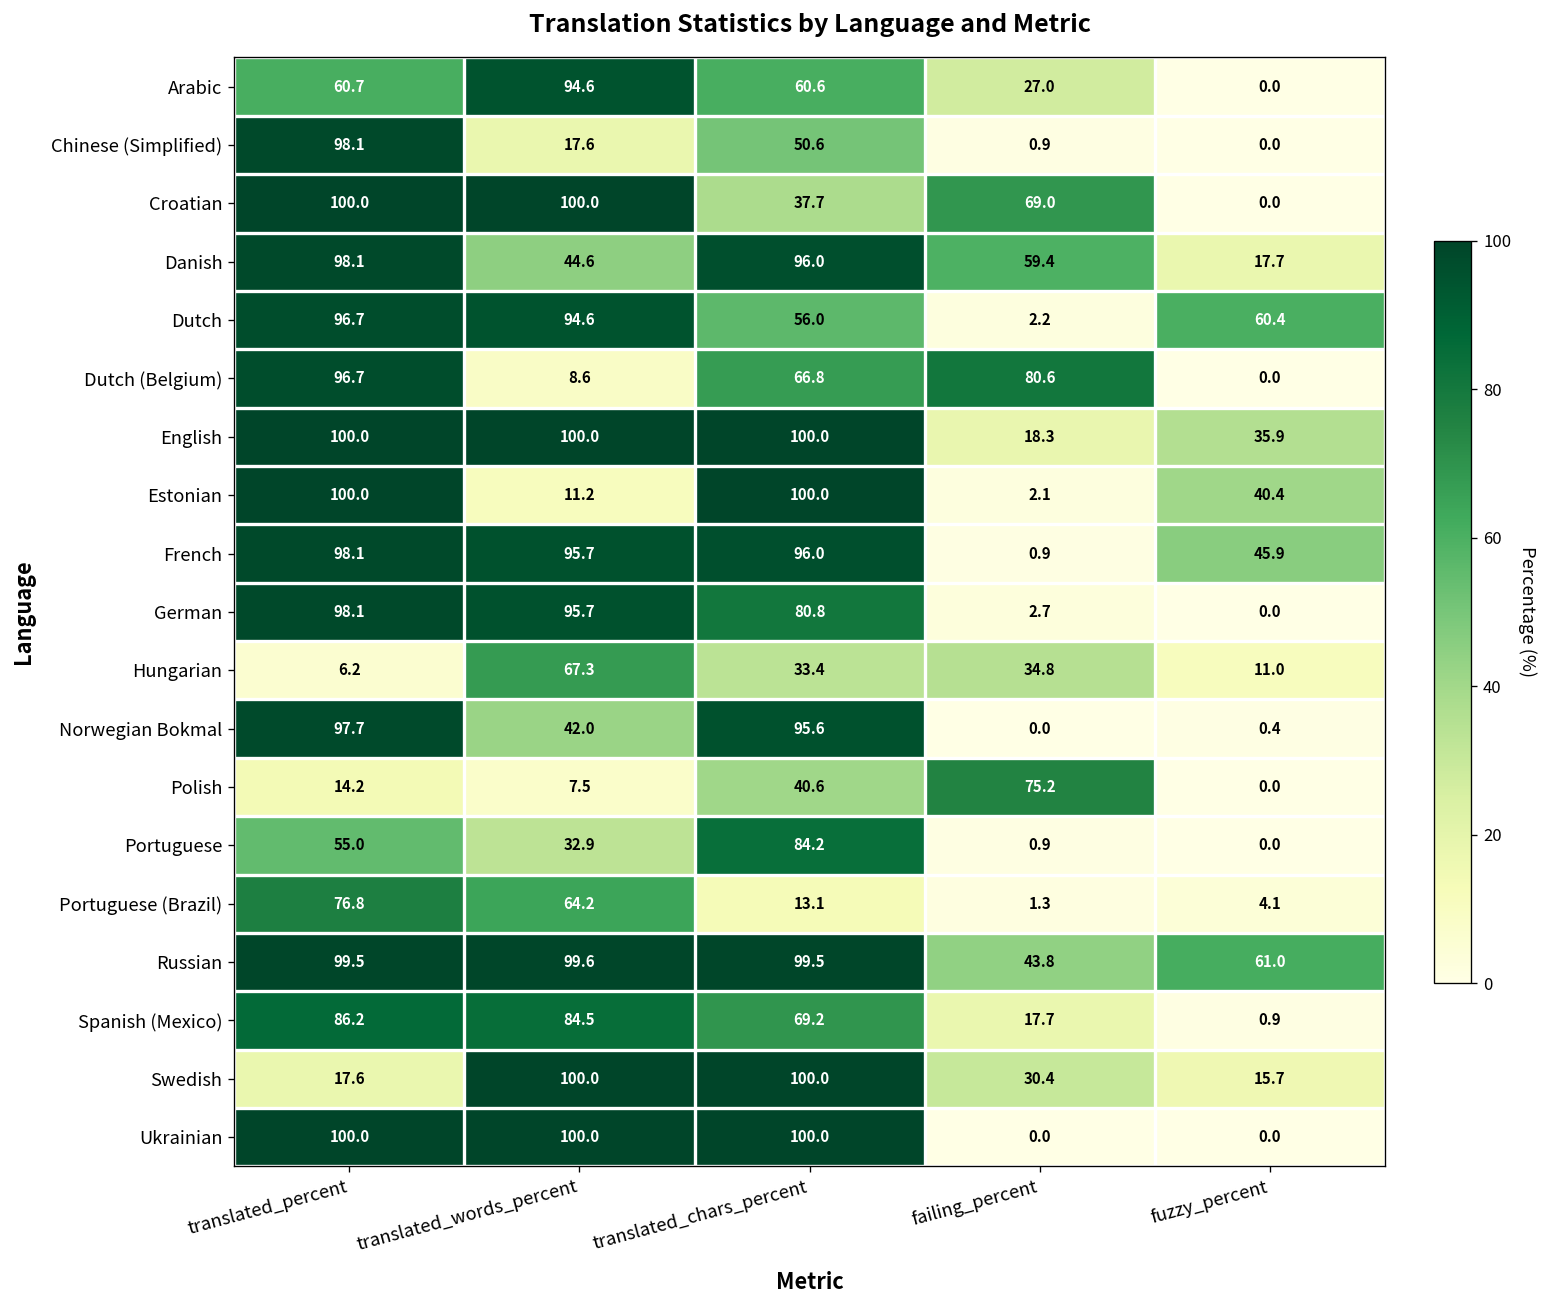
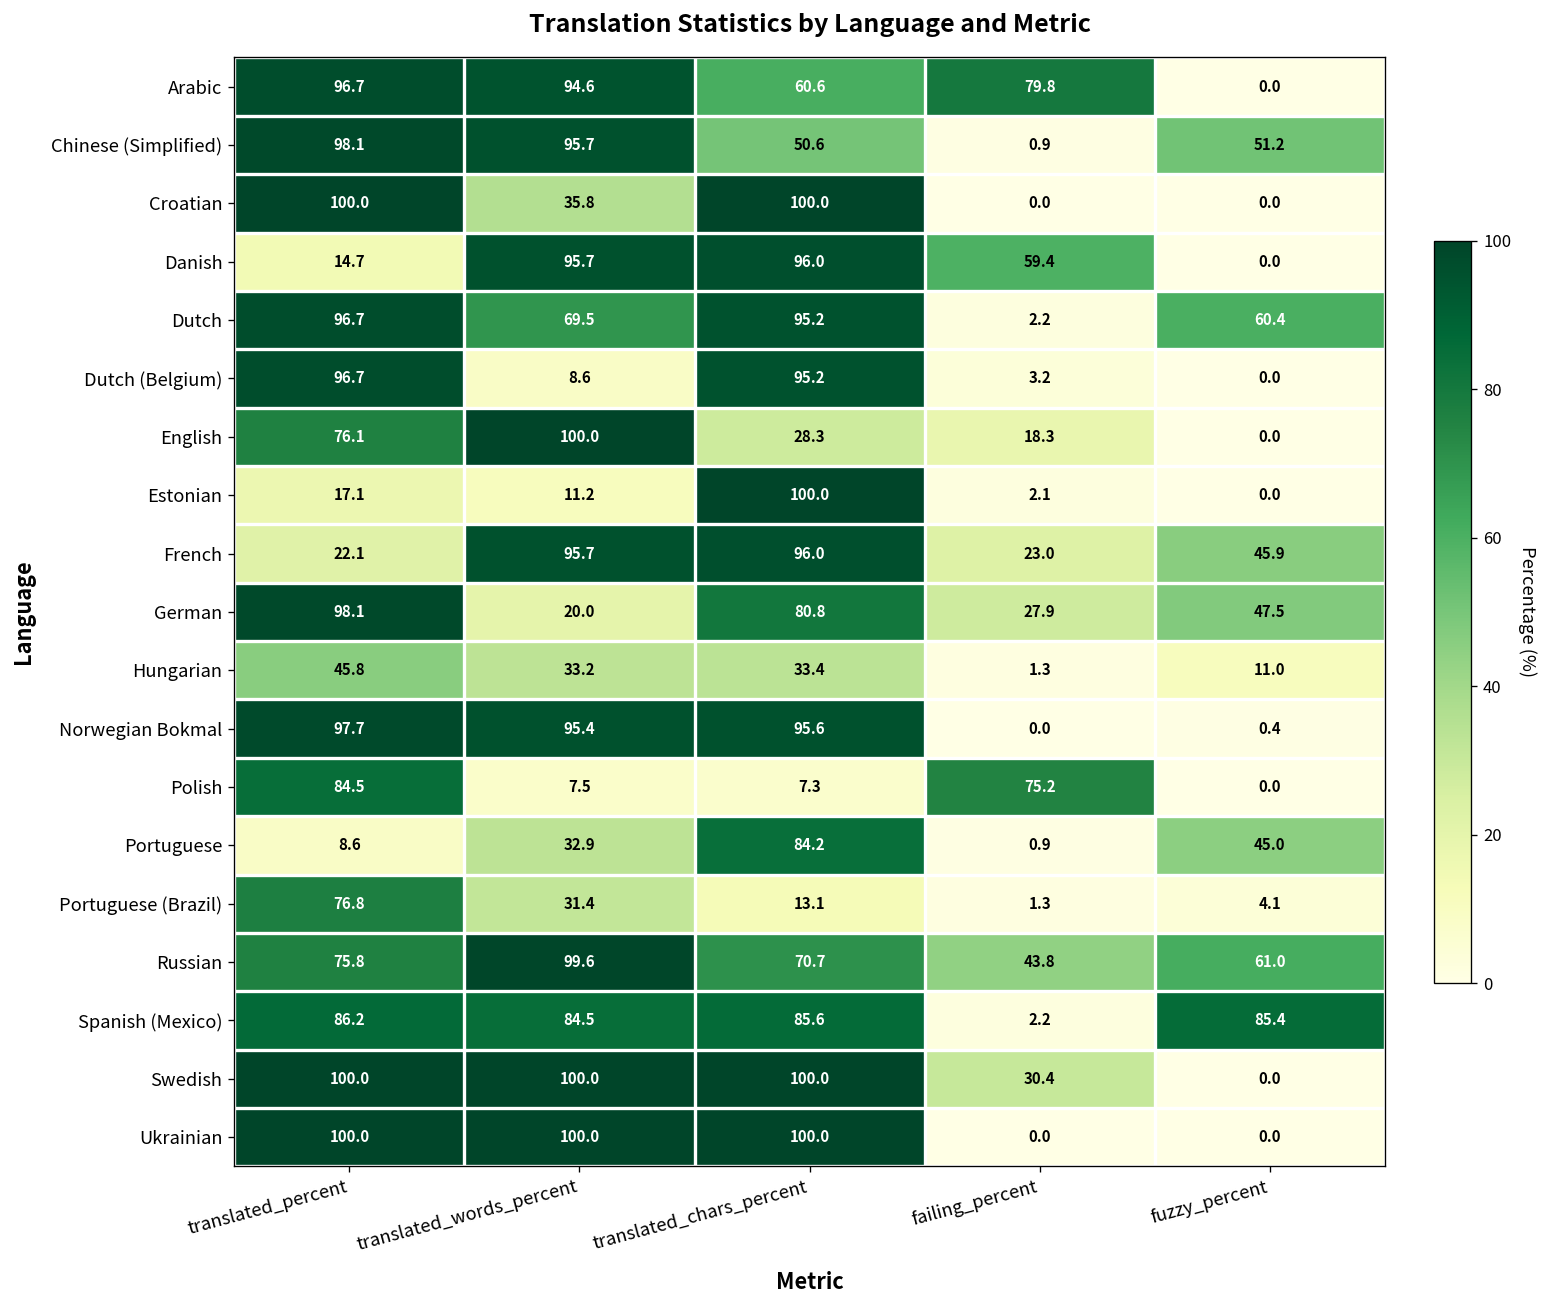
  {
    "Arabic": {
-     "translated_percent": 60.7,
+     "translated_percent": 96.7,
      "translated_words_percent": 94.6,
      "translated_chars_percent": 60.6,
-     "failing_percent": 27.0,
+     "failing_percent": 79.8,
      "fuzzy_percent": 0.0
    },
    "Chinese (Simplified)": {
      "translated_percent": 98.1,
-     "translated_words_percent": 17.6,
+     "translated_words_percent": 95.7,
      "translated_chars_percent": 50.6,
      "failing_percent": 0.9,
-     "fuzzy_percent": 0.0
+     "fuzzy_percent": 51.2
    },
    "Croatian": {
      "translated_percent": 100.0,
-     "translated_words_percent": 100.0,
-     "translated_chars_percent": 37.7,
-     "failing_percent": 69.0,
+     "translated_words_percent": 35.8,
+     "translated_chars_percent": 100.0,
+     "failing_percent": 0.0,
      "fuzzy_percent": 0.0
    },
    "Danish": {
-     "translated_percent": 98.1,
-     "translated_words_percent": 44.6,
+     "translated_percent": 14.7,
+     "translated_words_percent": 95.7,
      "translated_chars_percent": 96.0,
      "failing_percent": 59.4,
-     "fuzzy_percent": 17.7
+     "fuzzy_percent": 0.0
    },
    "Dutch": {
      "translated_percent": 96.7,
-     "translated_words_percent": 94.6,
-     "translated_chars_percent": 56.0,
+     "translated_words_percent": 69.5,
+     "translated_chars_percent": 95.2,
      "failing_percent": 2.2,
      "fuzzy_percent": 60.4
    },
    "Dutch (Belgium)": {
      "translated_percent": 96.7,
      "translated_words_percent": 8.6,
-     "translated_chars_percent": 66.8,
-     "failing_percent": 80.6,
+     "translated_chars_percent": 95.2,
+     "failing_percent": 3.2,
      "fuzzy_percent": 0.0
    },
    "English": {
-     "translated_percent": 100.0,
+     "translated_percent": 76.1,
      "translated_words_percent": 100.0,
-     "translated_chars_percent": 100.0,
+     "translated_chars_percent": 28.3,
      "failing_percent": 18.3,
-     "fuzzy_percent": 35.9
+     "fuzzy_percent": 0.0
    },
    "Estonian": {
-     "translated_percent": 100.0,
+     "translated_percent": 17.1,
      "translated_words_percent": 11.2,
      "translated_chars_percent": 100.0,
      "failing_percent": 2.1,
-     "fuzzy_percent": 40.4
+     "fuzzy_percent": 0.0
    },
    "French": {
-     "translated_percent": 98.1,
+     "translated_percent": 22.1,
      "translated_words_percent": 95.7,
      "translated_chars_percent": 96.0,
-     "failing_percent": 0.9,
+     "failing_percent": 23.0,
      "fuzzy_percent": 45.9
    },
    "German": {
      "translated_percent": 98.1,
-     "translated_words_percent": 95.7,
+     "translated_words_percent": 20.0,
      "translated_chars_percent": 80.8,
-     "failing_percent": 2.7,
-     "fuzzy_percent": 0.0
+     "failing_percent": 27.9,
+     "fuzzy_percent": 47.5
    },
    "Hungarian": {
-     "translated_percent": 6.2,
-     "translated_words_percent": 67.3,
+     "translated_percent": 45.8,
+     "translated_words_percent": 33.2,
      "translated_chars_percent": 33.4,
-     "failing_percent": 34.8,
+     "failing_percent": 1.3,
      "fuzzy_percent": 11.0
    },
    "Norwegian Bokmal": {
      "translated_percent": 97.7,
-     "translated_words_percent": 42.0,
+     "translated_words_percent": 95.4,
      "translated_chars_percent": 95.6,
      "failing_percent": 0.0,
      "fuzzy_percent": 0.4
    },
    "Polish": {
-     "translated_percent": 14.2,
+     "translated_percent": 84.5,
      "translated_words_percent": 7.5,
-     "translated_chars_percent": 40.6,
+     "translated_chars_percent": 7.3,
      "failing_percent": 75.2,
      "fuzzy_percent": 0.0
    },
    "Portuguese": {
-     "translated_percent": 55.0,
+     "translated_percent": 8.6,
      "translated_words_percent": 32.9,
      "translated_chars_percent": 84.2,
      "failing_percent": 0.9,
-     "fuzzy_percent": 0.0
+     "fuzzy_percent": 45.0
    },
    "Portuguese (Brazil)": {
      "translated_percent": 76.8,
-     "translated_words_percent": 64.2,
+     "translated_words_percent": 31.4,
      "translated_chars_percent": 13.1,
      "failing_percent": 1.3,
      "fuzzy_percent": 4.1
    },
    "Russian": {
-     "translated_percent": 99.5,
+     "translated_percent": 75.8,
      "translated_words_percent": 99.6,
-     "translated_chars_percent": 99.5,
+     "translated_chars_percent": 70.7,
      "failing_percent": 43.8,
      "fuzzy_percent": 61.0
    },
    "Spanish (Mexico)": {
      "translated_percent": 86.2,
      "translated_words_percent": 84.5,
-     "translated_chars_percent": 69.2,
-     "failing_percent": 17.7,
-     "fuzzy_percent": 0.9
+     "translated_chars_percent": 85.6,
+     "failing_percent": 2.2,
+     "fuzzy_percent": 85.4
    },
    "Swedish": {
-     "translated_percent": 17.6,
+     "translated_percent": 100.0,
      "translated_words_percent": 100.0,
      "translated_chars_percent": 100.0,
      "failing_percent": 30.4,
-     "fuzzy_percent": 15.7
+     "fuzzy_percent": 0.0
    },
    "Ukrainian": {
      "translated_percent": 100.0,
      "translated_words_percent": 100.0,
      "translated_chars_percent": 100.0,
      "failing_percent": 0.0,
      "fuzzy_percent": 0.0
    }
  }
